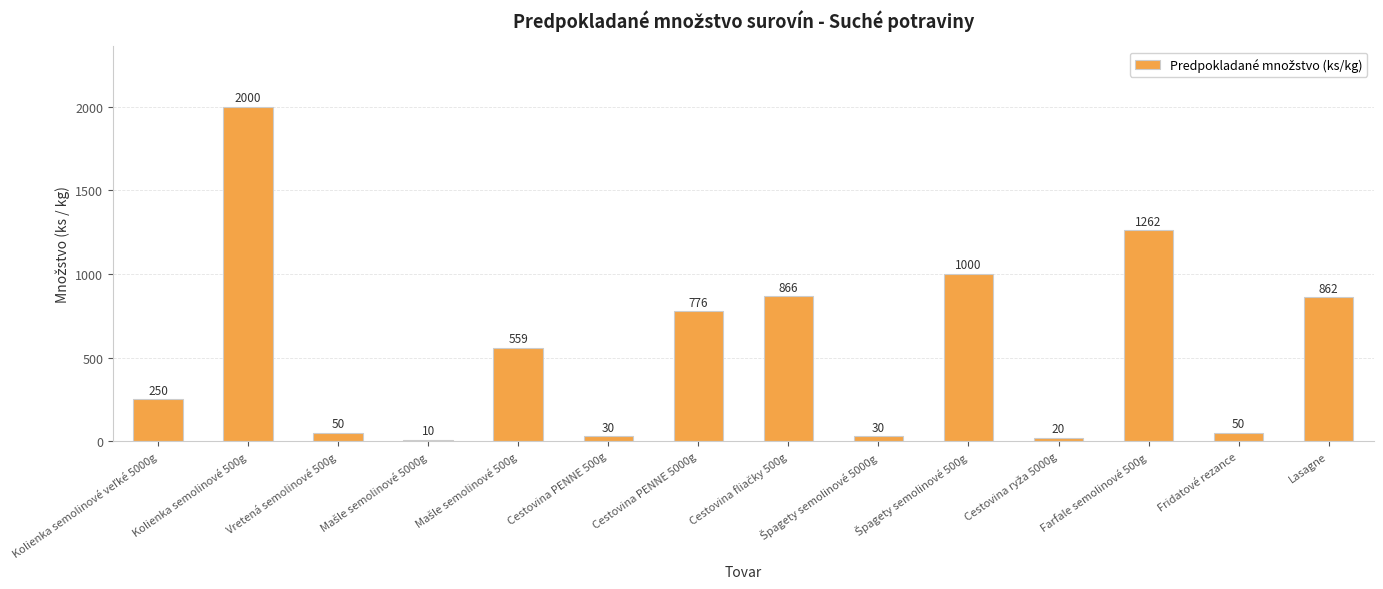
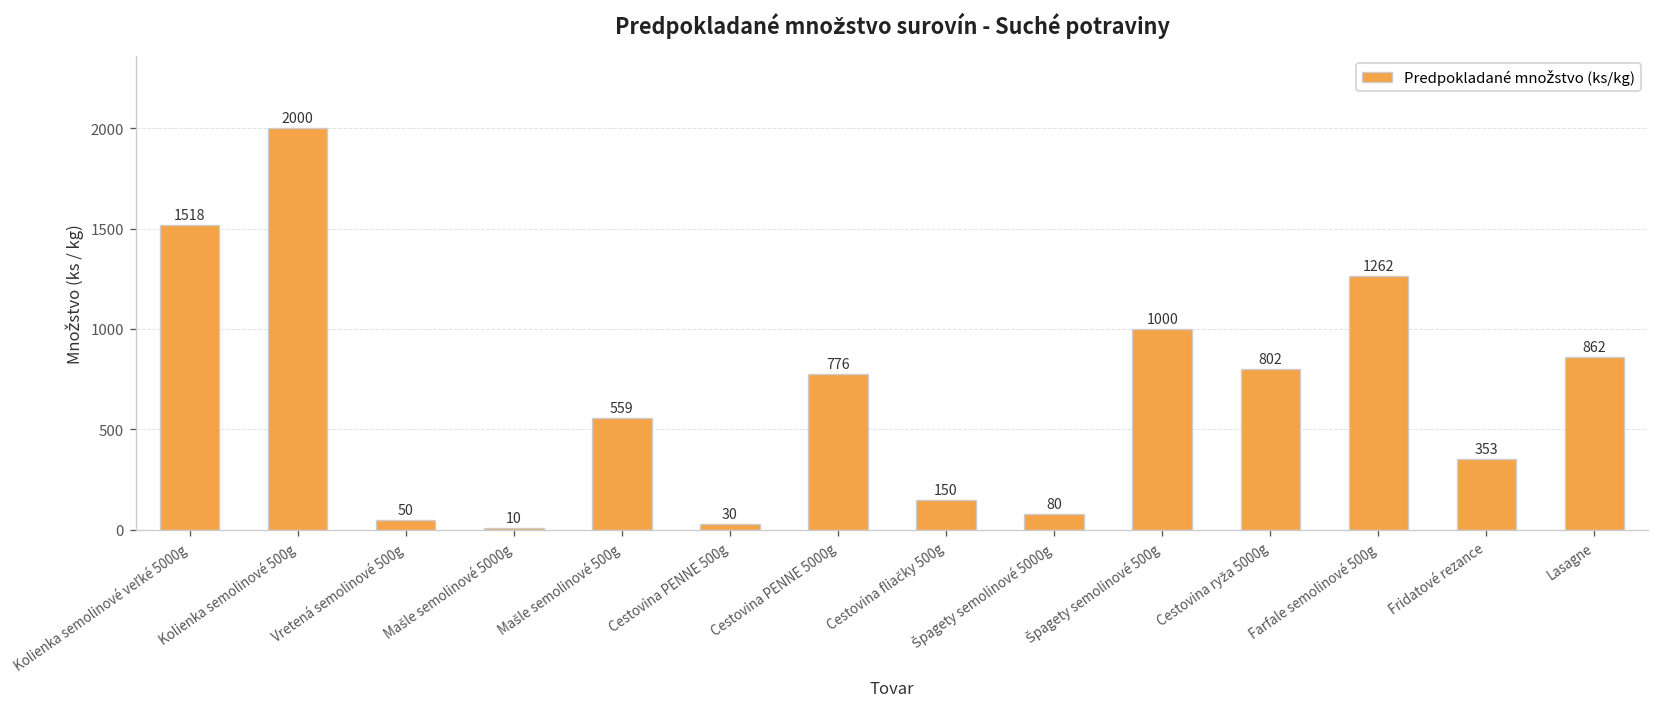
  {
-   "Kolienka semolinové veľké 5000g": 250,
+   "Kolienka semolinové veľké 5000g": 1518,
    "Kolienka semolinové 500g": 2000,
    "Vretená semolinové 500g": 50,
    "Mašle semolinové 5000g": 10,
    "Mašle semolinové 500g": 559,
    "Cestovina PENNE 500g": 30,
    "Cestovina PENNE 5000g": 776,
-   "Cestovina fliačky 500g": 866,
-   "Špagety semolinové 5000g": 30,
+   "Cestovina fliačky 500g": 150,
+   "Špagety semolinové 5000g": 80,
    "Špagety semolinové 500g": 1000,
-   "Cestovina ryža 5000g": 20,
+   "Cestovina ryža 5000g": 802,
    "Farfale semolinové 500g": 1262,
-   "Fridatové rezance": 50,
+   "Fridatové rezance": 353,
    "Lasagne": 862
  }
